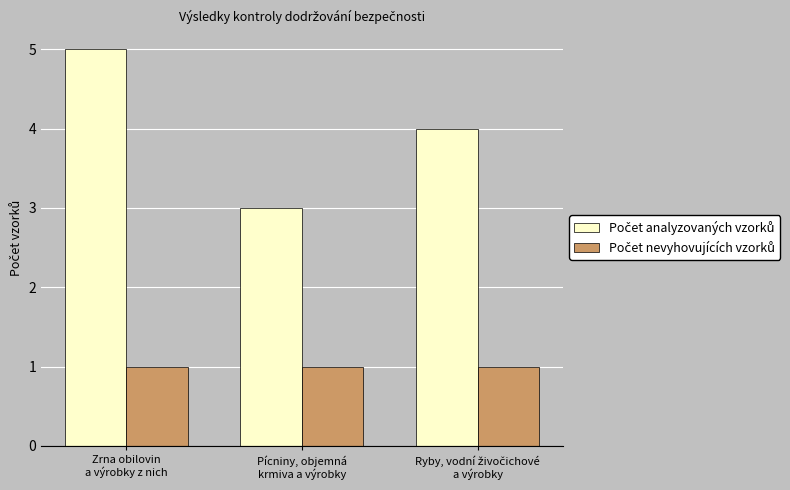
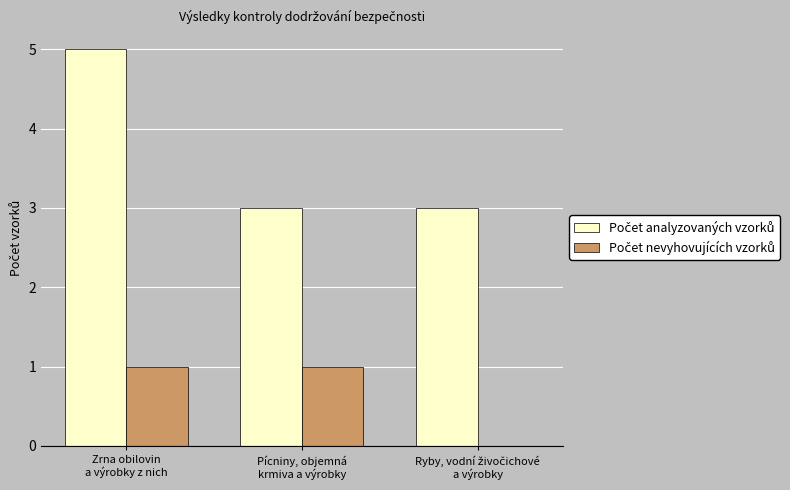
  {
    "Počet analyzovaných vzorků": {
      "Zrna obilovin a výrobky z nich": 5,
      "Pícniny, objemná krmiva a výrobky": 3,
-     "Ryby, vodní živočichové a výrobky": 4
+     "Ryby, vodní živočichové a výrobky": 3
    },
    "Počet nevyhovujících vzorků": {
      "Zrna obilovin a výrobky z nich": 1,
      "Pícniny, objemná krmiva a výrobky": 1,
-     "Ryby, vodní živočichové a výrobky": 1
+     "Ryby, vodní živočichové a výrobky": 0
    }
  }
